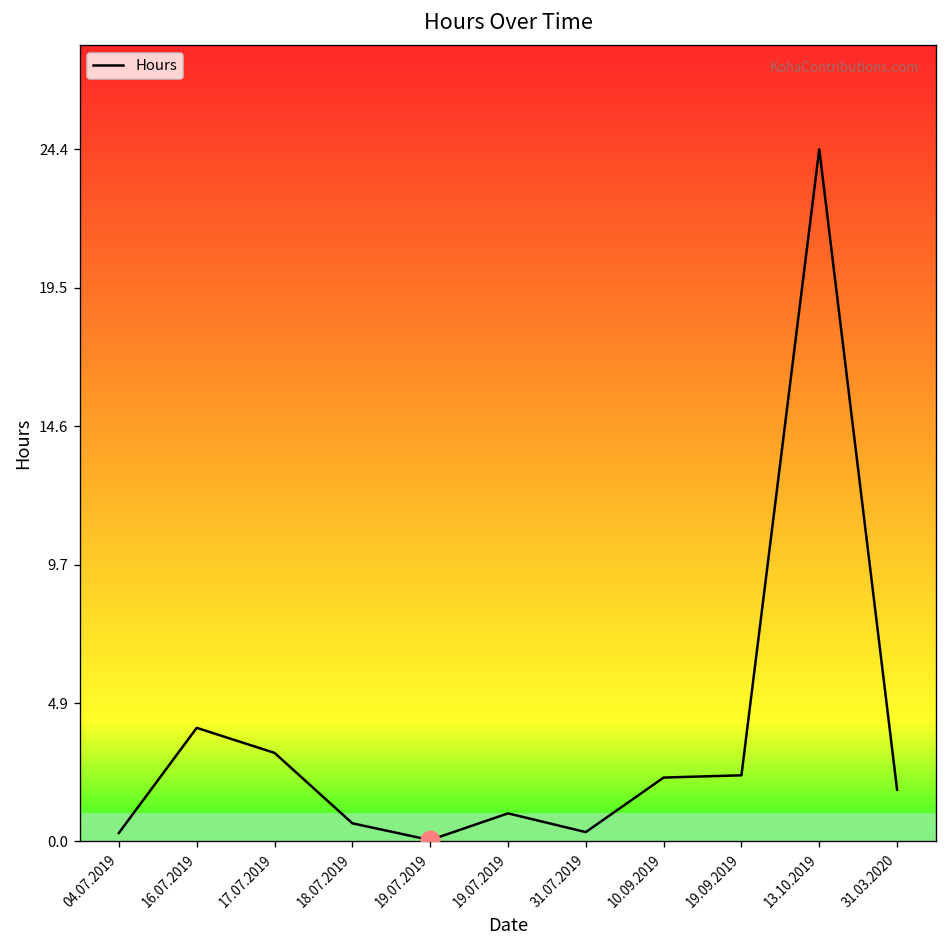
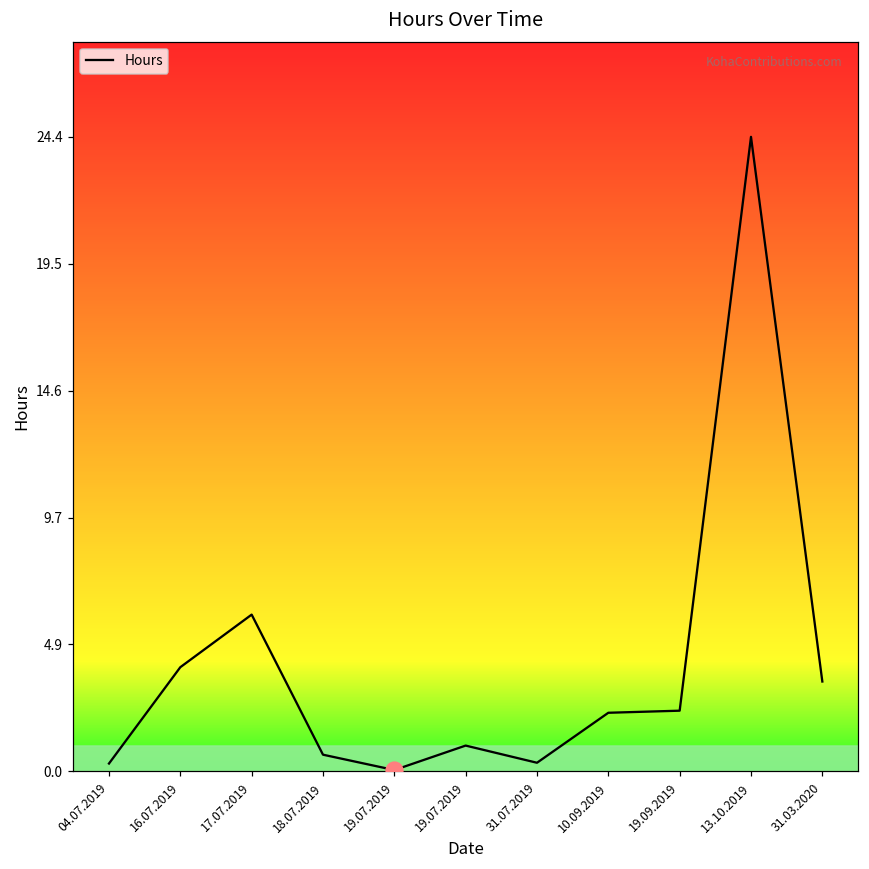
  {
    "Hours": {
      "16.07.2019": 4.0,
-     "17.07.2019": 3.1,
+     "17.07.2019": 6.0,
      "10.09.2019": 2.3,
      "19.09.2019": 2.3,
      "13.10.2019": 24.4,
-     "31.03.2020": 1.8
+     "31.03.2020": 3.5
    }
  }
